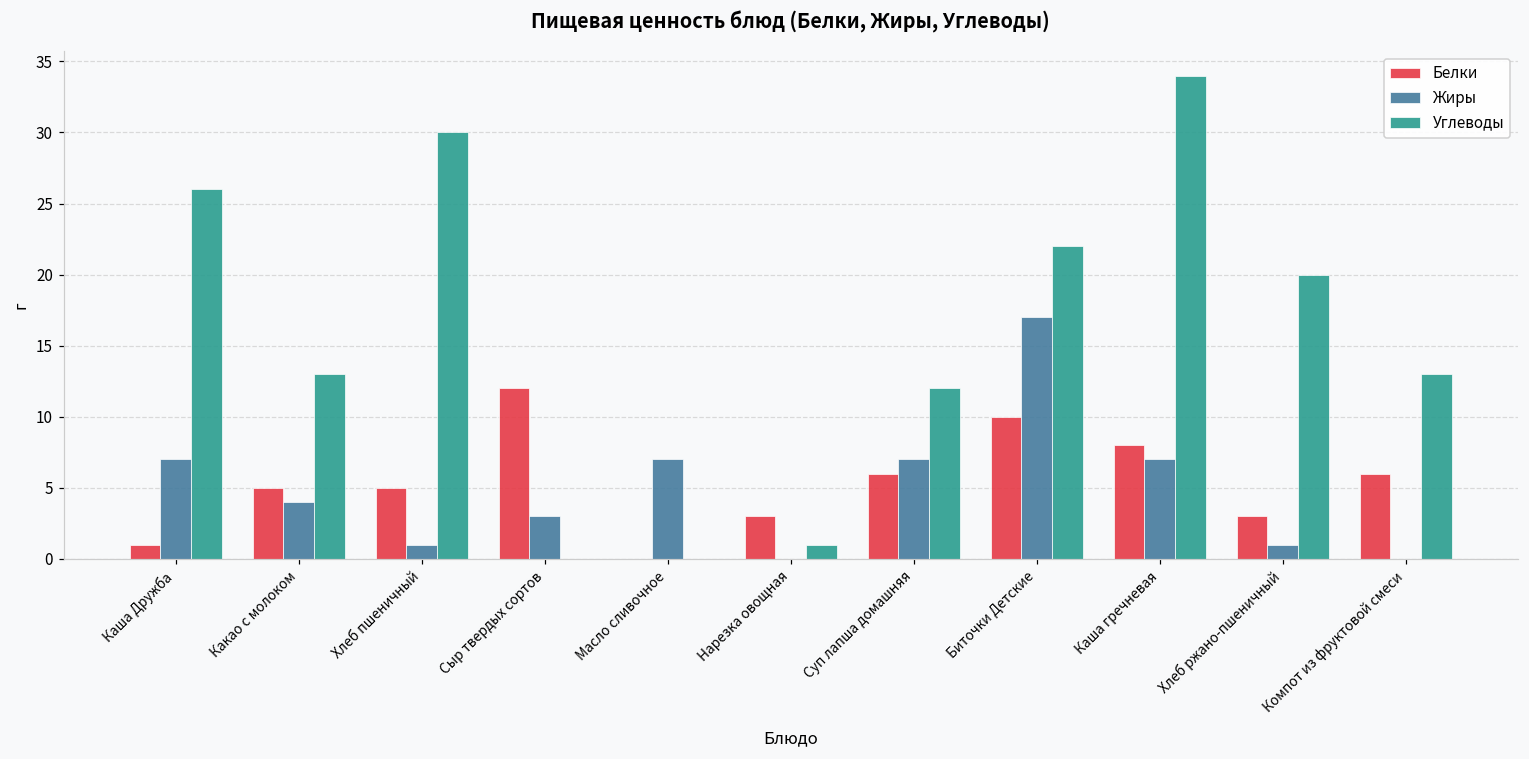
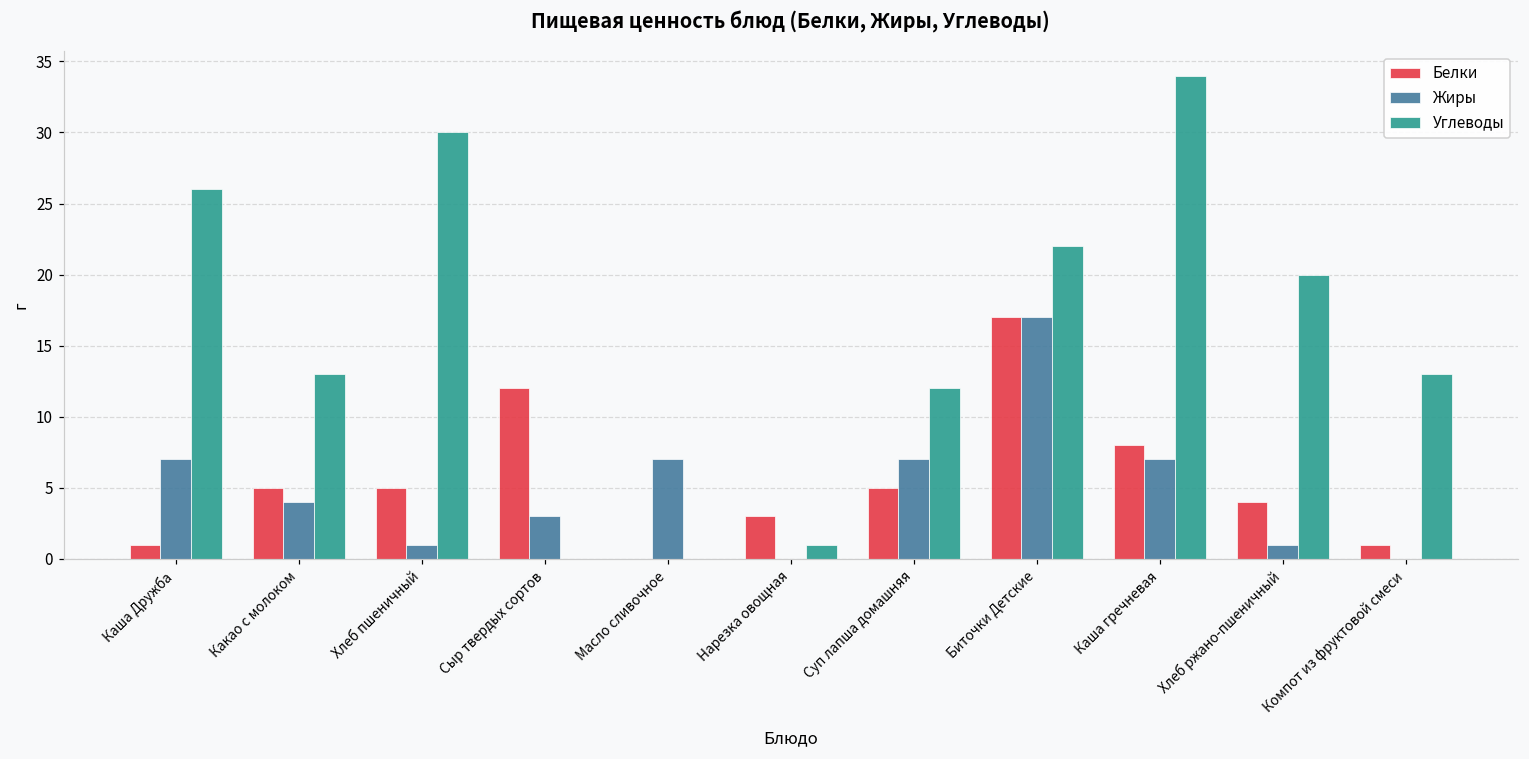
  {
    "Белки": {
      "Каша Дружба": 1,
      "Какао с молоком": 5,
      "Хлеб пшеничный": 5,
      "Сыр твердых сортов": 12,
      "Масло сливочное": 0,
      "Нарезка овощная": 3,
-     "Суп лапша домашняя": 6,
-     "Биточки Детские": 10,
+     "Суп лапша домашняя": 5,
+     "Биточки Детские": 17,
      "Каша гречневая": 8,
-     "Хлеб ржано-пшеничный": 3,
-     "Компот из фруктовой смеси": 6
+     "Хлеб ржано-пшеничный": 4,
+     "Компот из фруктовой смеси": 1
    }
  }
